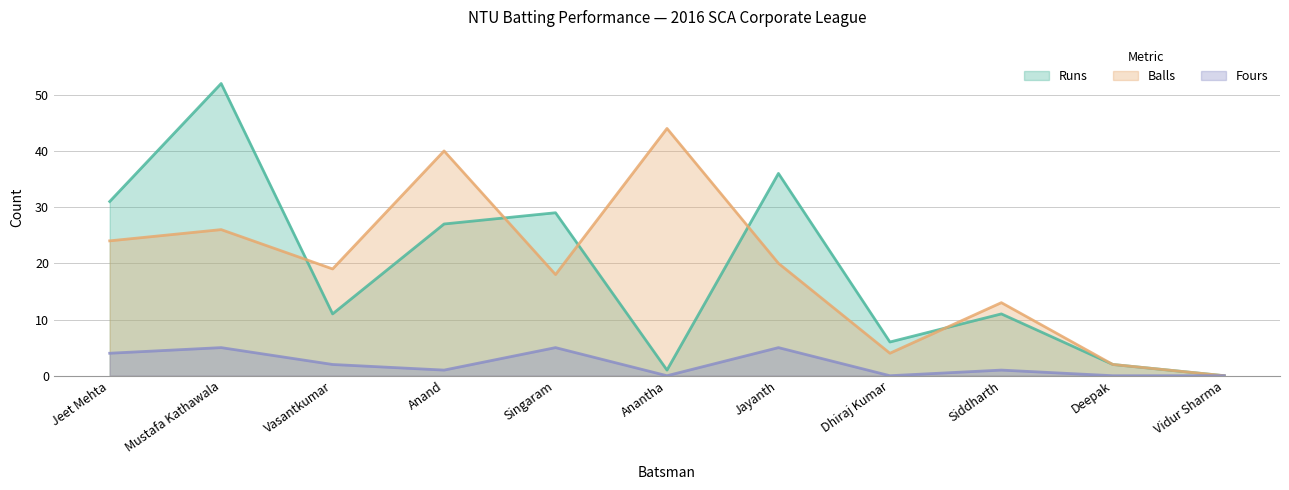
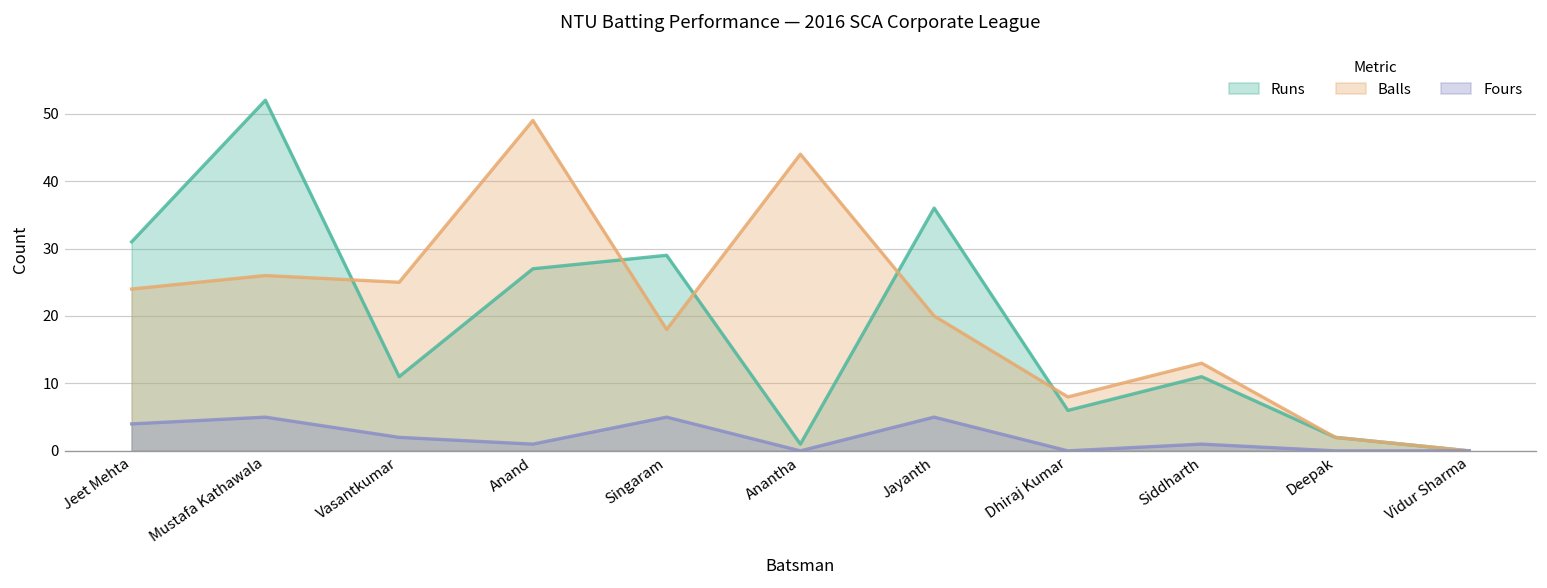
  {
    "Balls": {
      "Jeet Mehta": 24,
      "Mustafa Kathawala": 26,
-     "Vasantkumar": 19,
-     "Anand": 40,
+     "Vasantkumar": 25,
+     "Anand": 49,
      "Singaram": 18,
      "Anantha": 44,
      "Jayanth": 20,
-     "Dhiraj Kumar": 4,
+     "Dhiraj Kumar": 8,
      "Siddharth": 13
    }
  }
